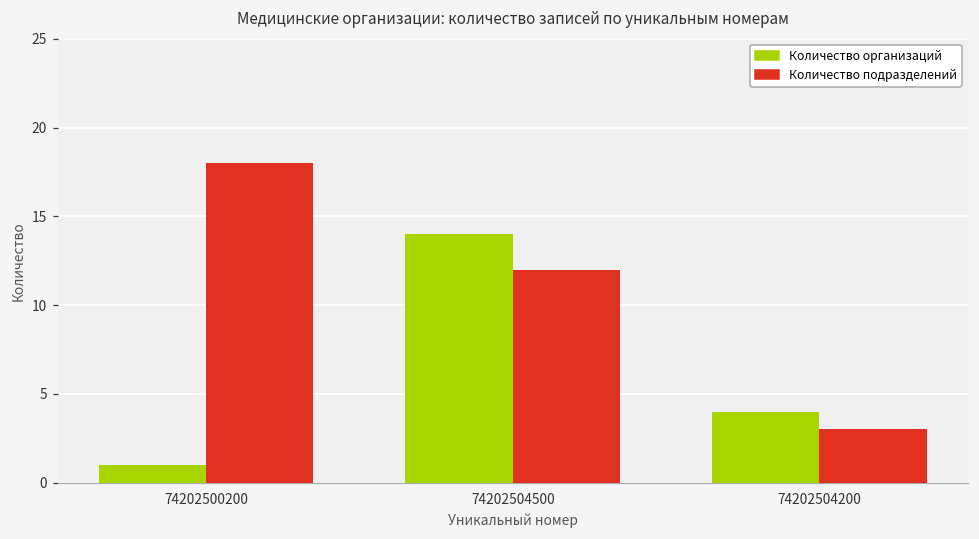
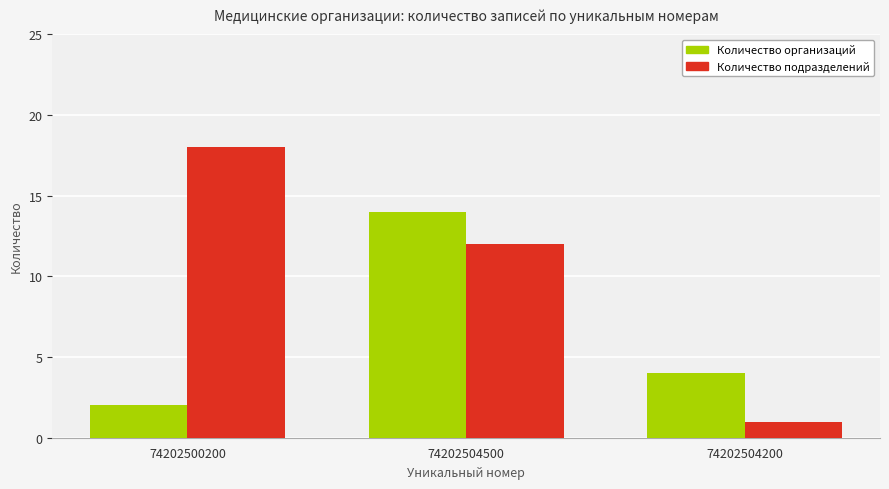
  {
    "Количество организаций": {
-     "74202500200": 1,
+     "74202500200": 2,
      "74202504500": 14,
      "74202504200": 4
    },
    "Количество подразделений": {
      "74202500200": 18,
      "74202504500": 12,
-     "74202504200": 3
+     "74202504200": 1
    }
  }
